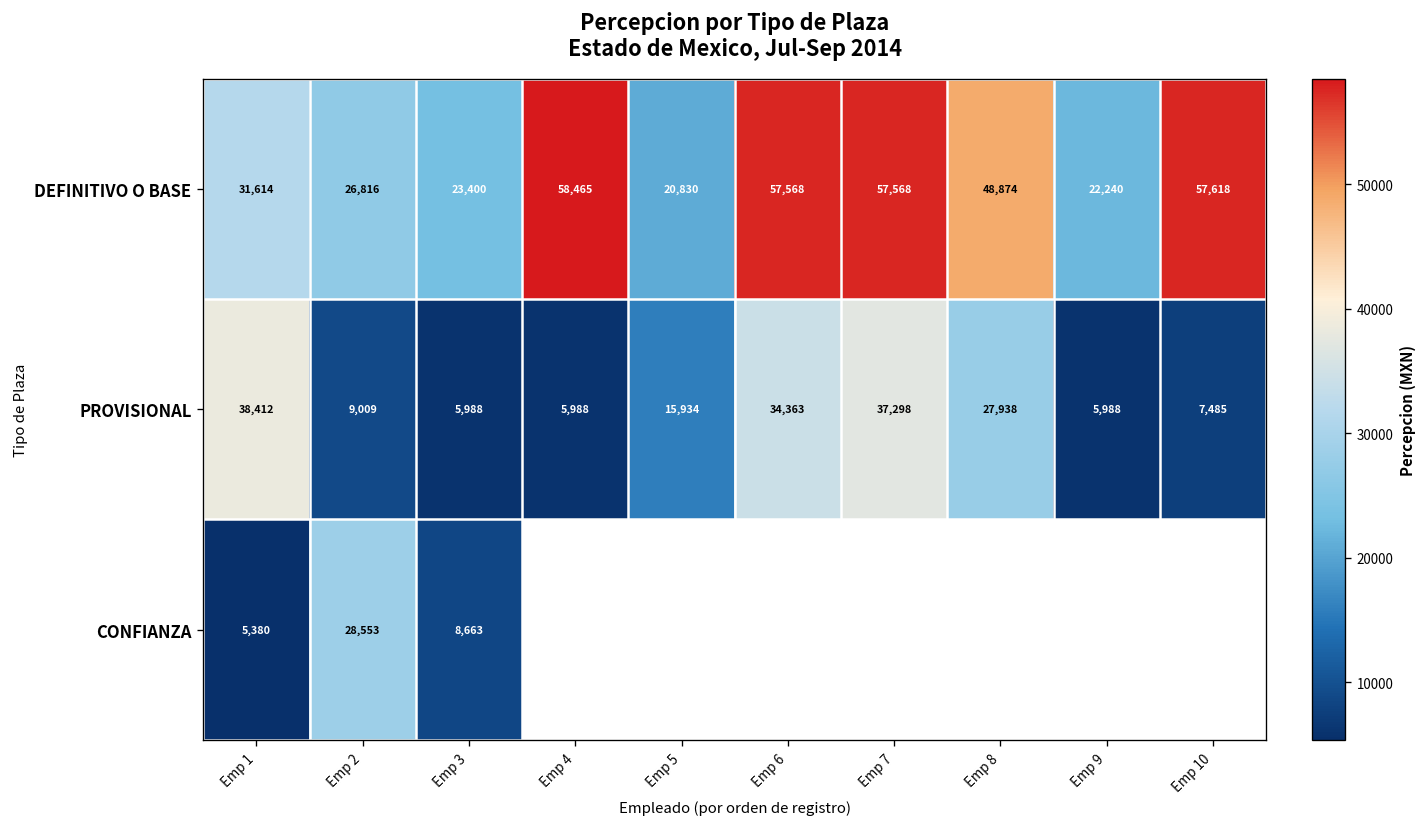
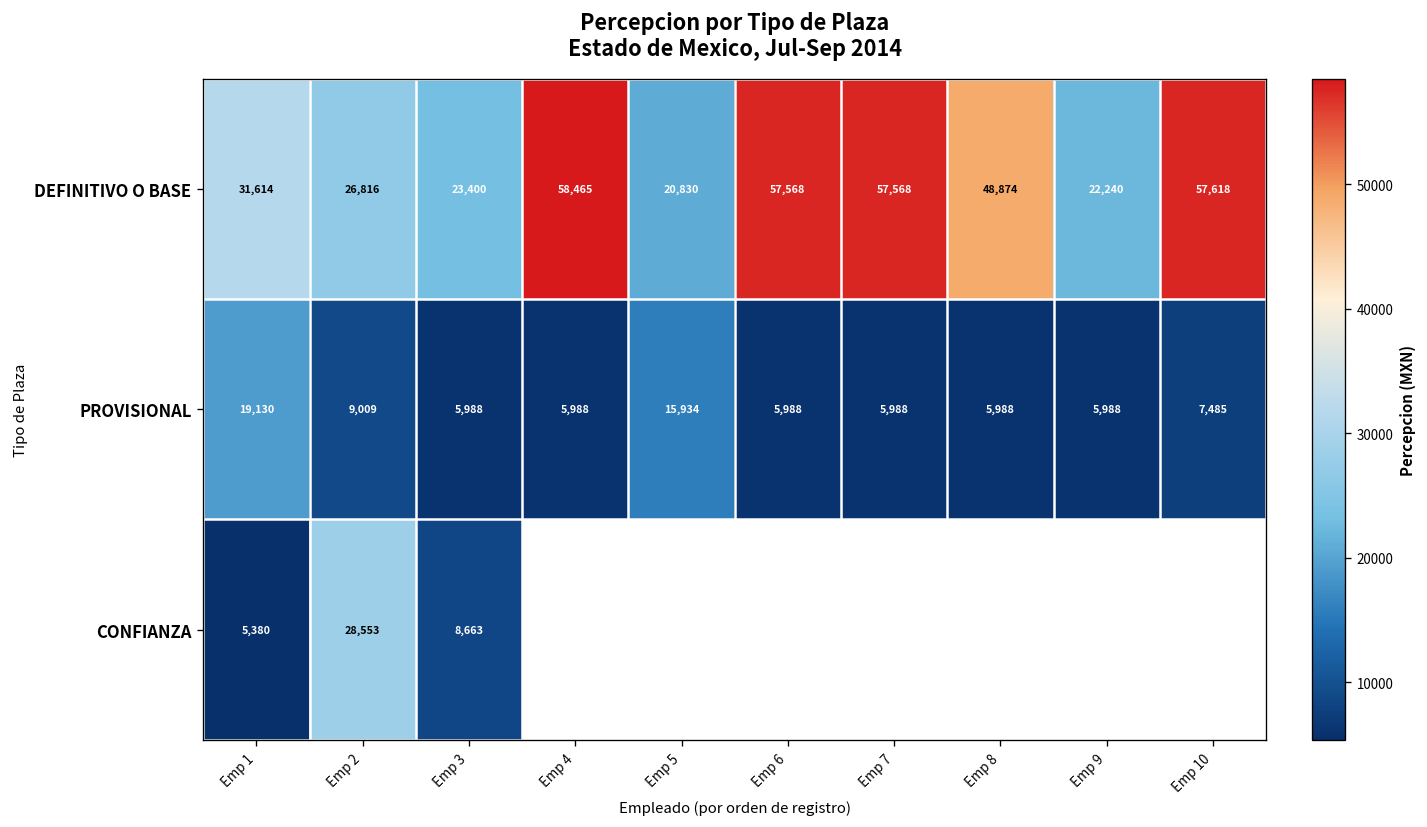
  {
    "DEFINITIVO O BASE": {
      "Emp 1": "31,614",
      "Emp 2": "26,816",
      "Emp 3": "23,400",
      "Emp 4": "58,465",
      "Emp 5": "20,830",
      "Emp 6": "57,568",
      "Emp 7": "57,568",
      "Emp 8": "48,874",
      "Emp 9": "22,240",
      "Emp 10": "57,618"
    },
    "PROVISIONAL": {
-     "Emp 1": "38,412",
+     "Emp 1": "19,130",
      "Emp 2": "9,009",
      "Emp 3": "5,988",
      "Emp 4": "5,988",
      "Emp 5": "15,934",
-     "Emp 6": "34,363",
-     "Emp 7": "37,298",
-     "Emp 8": "27,938",
+     "Emp 6": "5,988",
+     "Emp 7": "5,988",
+     "Emp 8": "5,988",
      "Emp 9": "5,988",
      "Emp 10": "7,485"
    },
    "CONFIANZA": {
      "Emp 1": "5,380",
      "Emp 2": "28,553",
      "Emp 3": "8,663"
    }
  }
